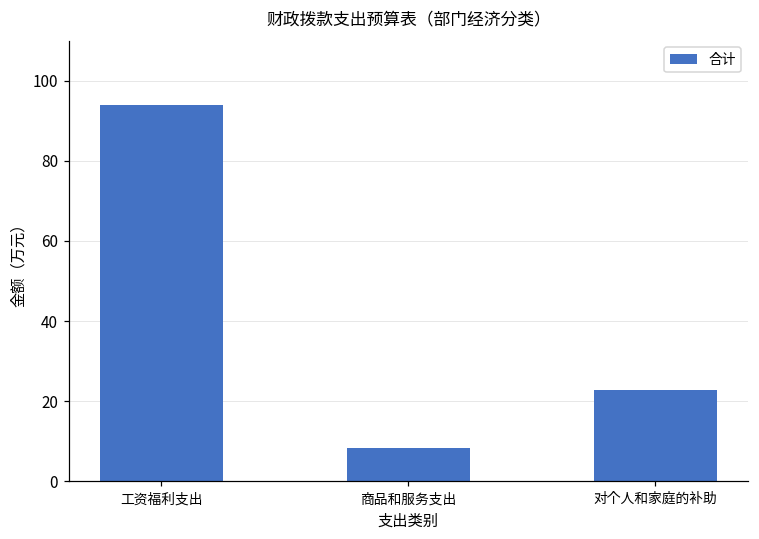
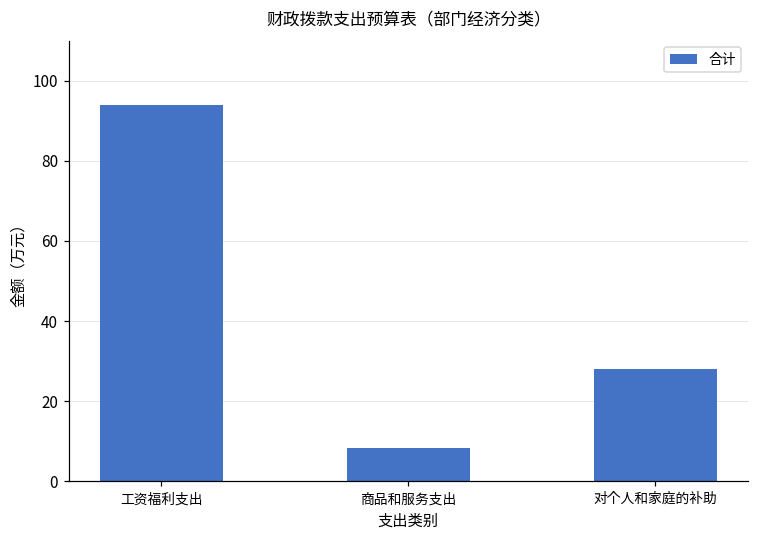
  {
    "工资福利支出": 94,
    "商品和服务支出": 8,
-   "对个人和家庭的补助": 23
+   "对个人和家庭的补助": 28
  }
